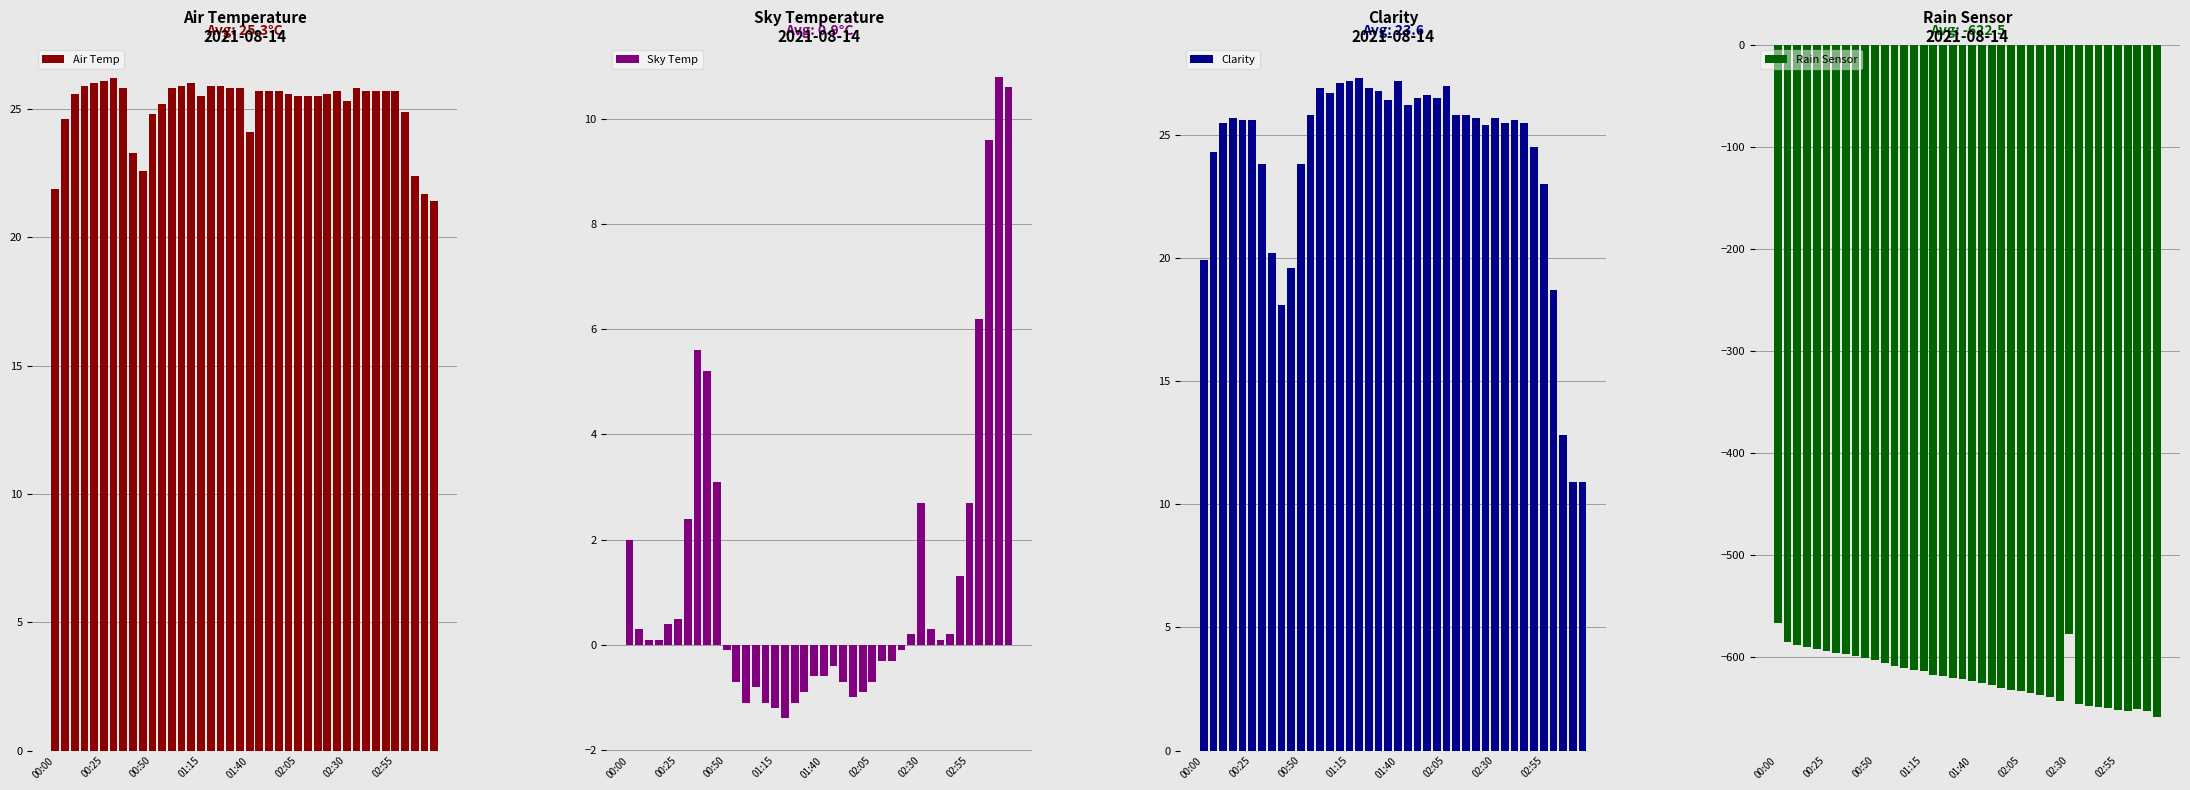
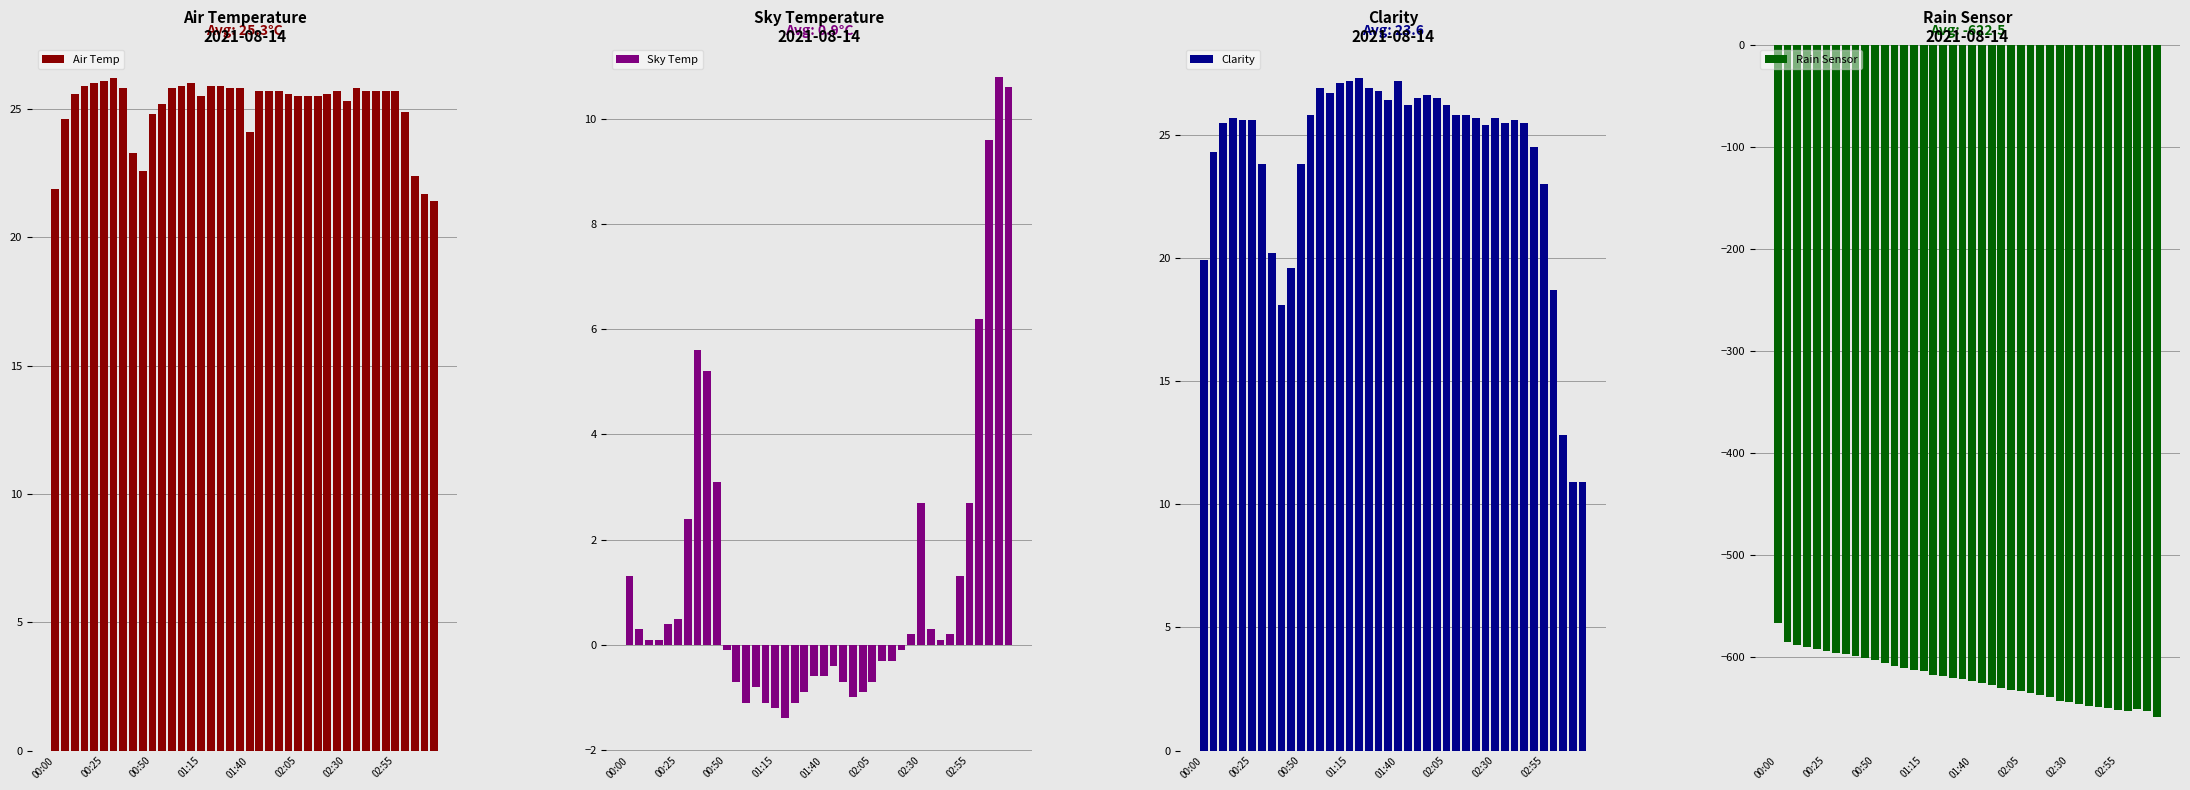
  {
    "Air Temperature 2021-08-14": {
      "00:00": 21.9,
      "00:25": 26.1,
      "00:50": 24.8,
      "01:15": 25.5,
      "01:40": 24.1,
      "02:05": 25.5,
      "02:30": 25.3,
      "02:55": 25.7
    },
    "Sky Temperature 2021-08-14": {
-     "00:00": 2.0,
+     "00:00": 1.3,
      "00:25": 0.5,
      "00:50": -0.1,
      "01:15": -1.2,
      "01:40": -0.6,
      "02:05": -0.7,
      "02:30": 2.7,
      "02:55": 2.7
    },
    "Clarity 2021-08-14": {
      "00:00": 19.9,
      "00:25": 25.6,
      "00:50": 23.8,
      "01:15": 27.2,
      "01:40": 27.2,
-     "02:05": 27.0,
+     "02:05": 26.2,
      "02:30": 25.7,
      "02:55": 23.0
    },
    "Rain Sensor 2021-08-14": {
      "00:00": -567,
      "00:25": -594,
      "00:50": -603,
      "01:15": -614,
      "01:40": -624,
      "02:05": -634,
-     "02:30": -578,
+     "02:30": -644,
      "02:55": -652
    }
  }
